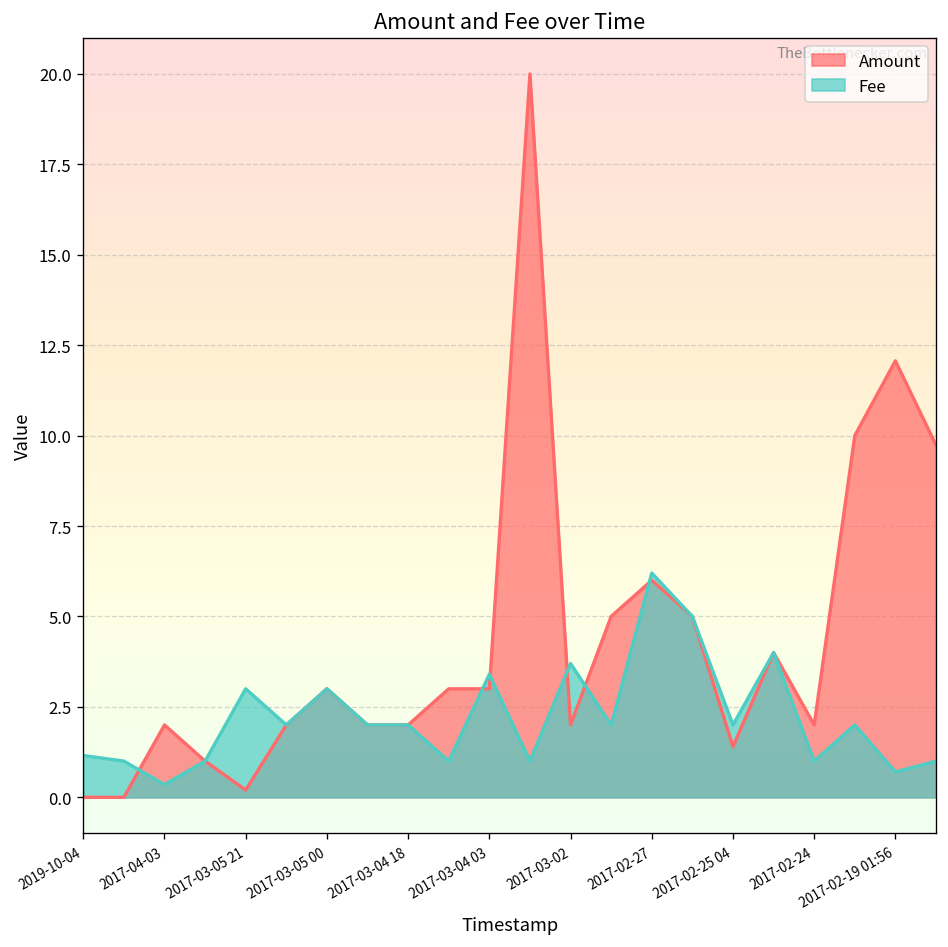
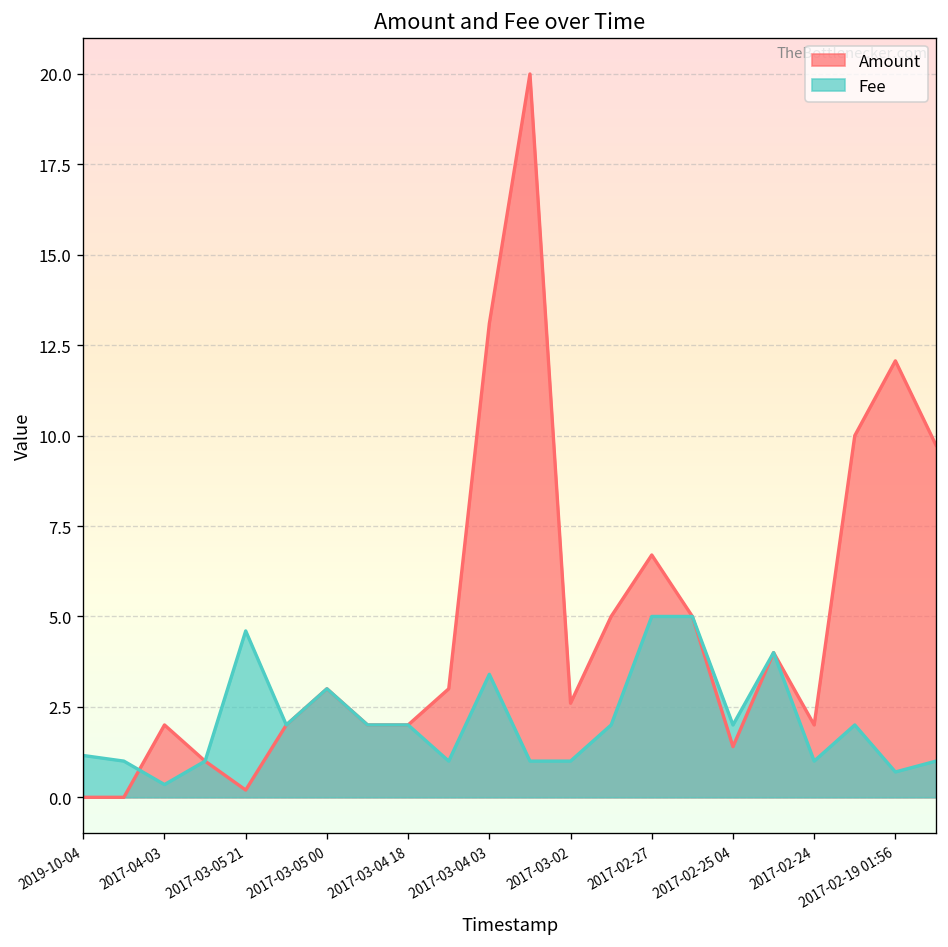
  {
    "Amount": {
      "2019-10-04": 0.0,
      "2017-04-03": 2.0,
      "2017-03-05 21": 0.2,
-     "2017-03-04 03": 3.0,
-     "2017-03-02": 2.0,
-     "2017-02-27": 6.0,
+     "2017-03-04 03": 13.1,
+     "2017-03-02": 2.6,
+     "2017-02-27": 6.7,
      "2017-02-25 04": 1.4,
      "2017-02-24": 2.0,
      "2017-02-19 01:56": 12.1
    },
    "Fee": {
      "2019-10-04": 1.2,
      "2017-04-03": 0.4,
-     "2017-03-05 21": 3.0,
+     "2017-03-05 21": 4.6,
      "2017-03-04 03": 3.4,
-     "2017-03-02": 3.7,
-     "2017-02-27": 6.2,
+     "2017-03-02": 1.0,
+     "2017-02-27": 5.0,
      "2017-02-25 04": 2.0,
      "2017-02-24": 1.0,
      "2017-02-19 01:56": 0.7
    }
  }
